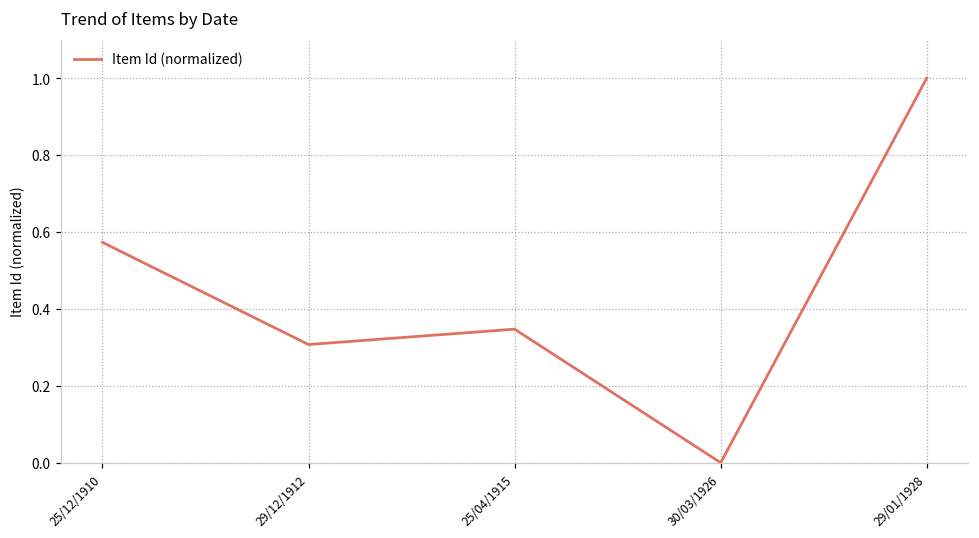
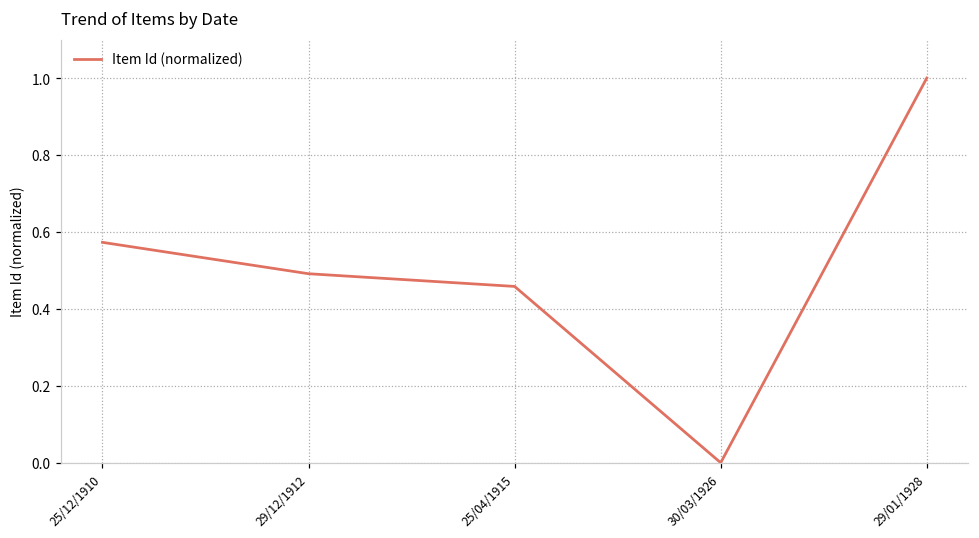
  {
    "25/12/1910": 0.57,
-   "29/12/1912": 0.31,
-   "25/04/1915": 0.35,
+   "29/12/1912": 0.49,
+   "25/04/1915": 0.46,
    "30/03/1926": 0.00,
    "29/01/1928": 1.00
  }
